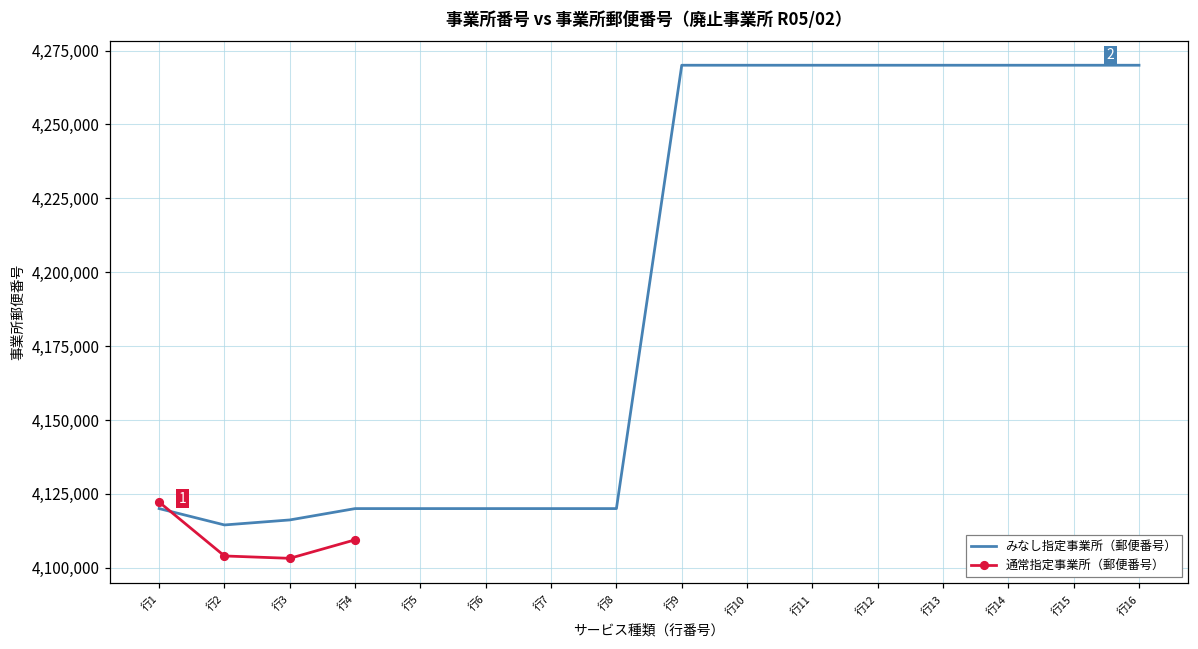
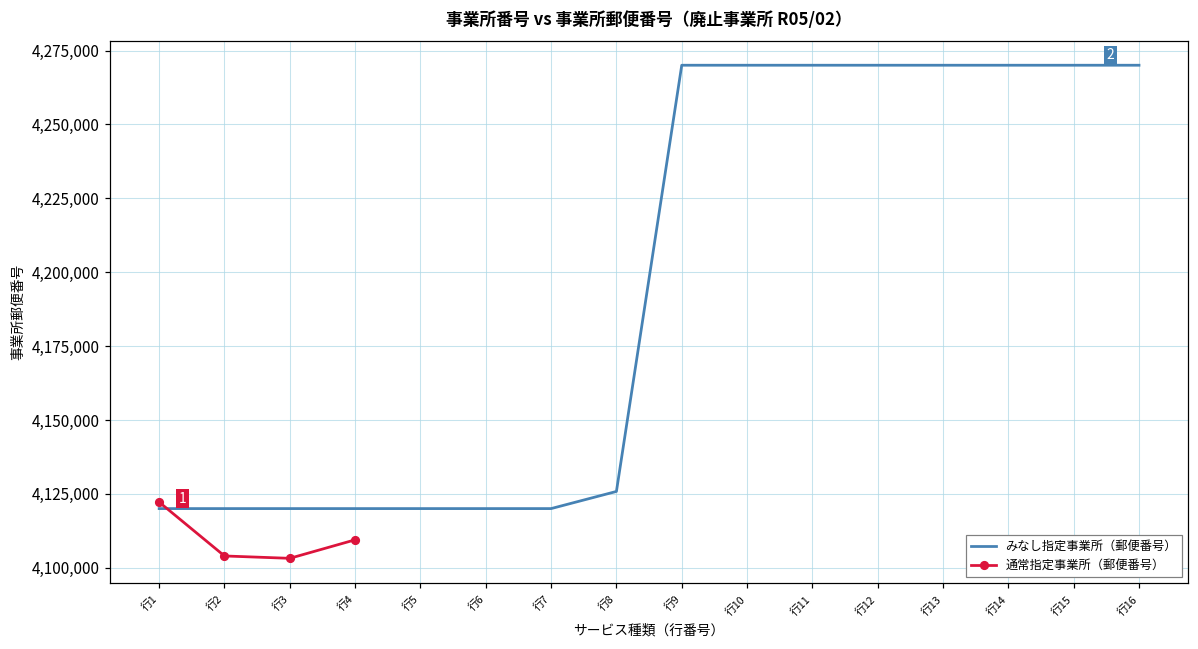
  {
    "みなし指定事業所（郵便番号）": {
-     "行2": "4,115,000",
-     "行3": "4,116,000",
+     "行2": "4,120,000",
+     "行3": "4,120,000",
      "行4": "4,120,000",
      "行5": "4,120,000",
      "行6": "4,120,000",
      "行7": "4,120,000",
-     "行8": "4,120,000",
+     "行8": "4,126,000",
      "行9": "4,270,000",
      "行10": "4,270,000",
      "行11": "4,270,000",
      "行12": "4,270,000",
      "行13": "4,270,000",
      "行14": "4,270,000",
      "行15": "4,270,000"
    },
    "通常指定事業所（郵便番号）": {
      "行2": "4,104,000",
      "行3": "4,103,000",
      "行4": "4,109,000"
    }
  }
